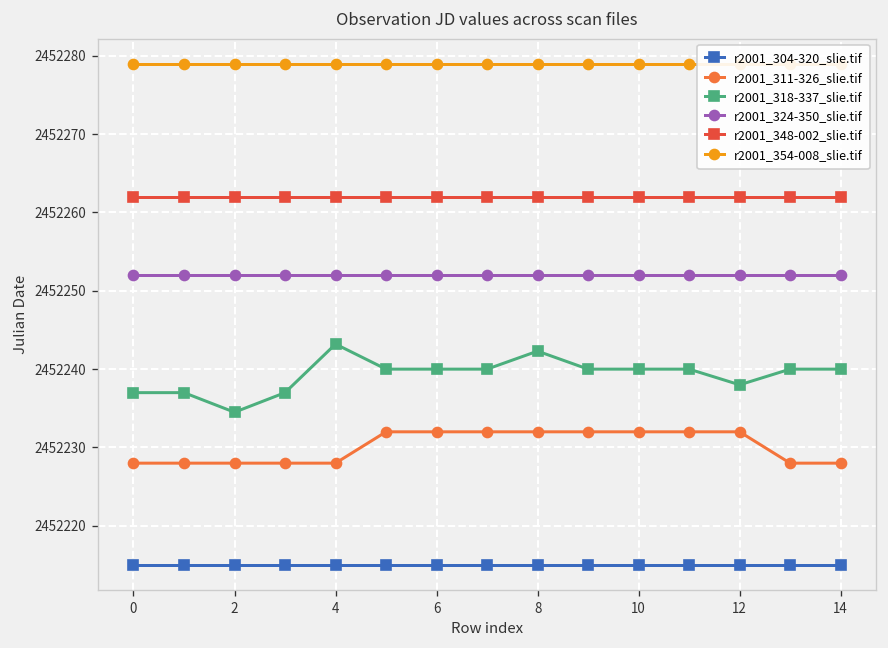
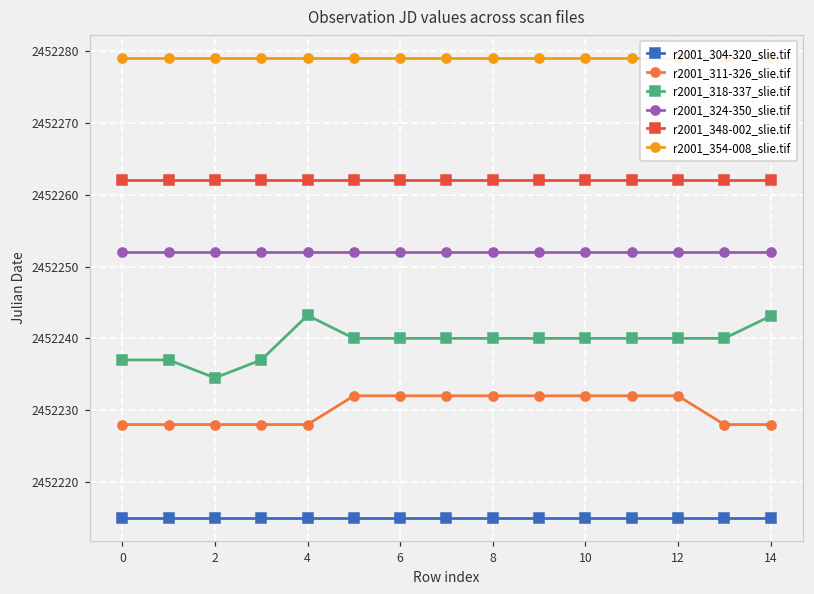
  {
    "r2001_304-320_slie.tif": {
      "0": 2452215,
      "2": 2452215,
      "4": 2452215,
      "6": 2452215,
      "8": 2452215,
      "10": 2452215,
      "12": 2452215,
      "14": 2452215
    },
    "r2001_318-337_slie.tif": {
      "0": 2452237,
      "2": 2452235,
      "4": 2452243,
      "6": 2452240,
-     "8": 2452242,
+     "8": 2452240,
      "10": 2452240,
-     "12": 2452238,
-     "14": 2452240
+     "12": 2452240,
+     "14": 2452243
    },
    "r2001_324-350_slie.tif": {
      "0": 2452252,
      "2": 2452252,
      "4": 2452252,
      "6": 2452252,
      "8": 2452252,
      "10": 2452252,
      "12": 2452252,
      "14": 2452252
    }
  }
